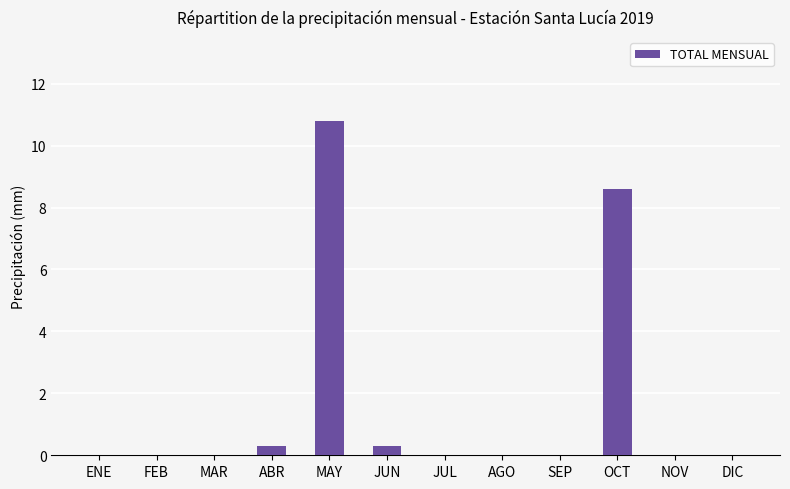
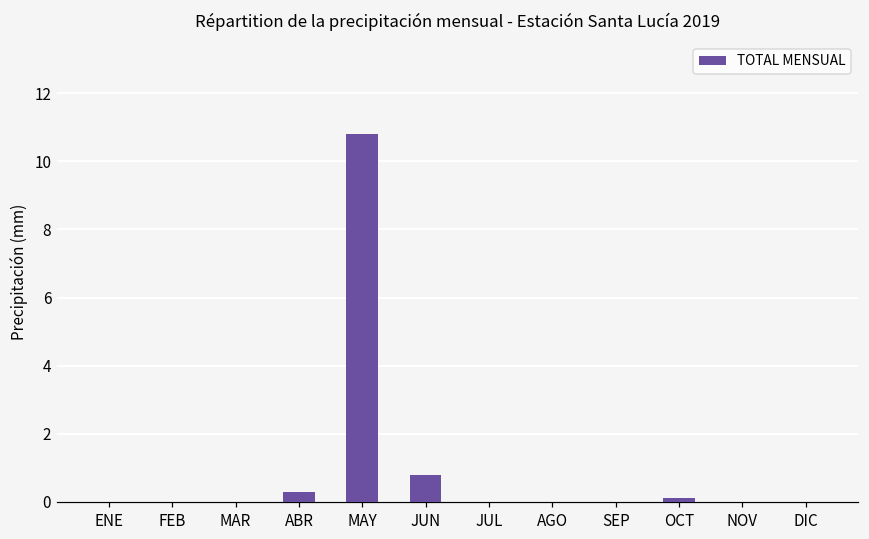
  {
    "ENE": 0.0,
    "FEB": 0.0,
    "MAR": 0.0,
    "ABR": 0.3,
    "MAY": 10.8,
-   "JUN": 0.3,
+   "JUN": 0.8,
    "JUL": 0.0,
    "AGO": 0.0,
    "SEP": 0.0,
-   "OCT": 8.6,
+   "OCT": 0.1,
    "NOV": 0.0,
    "DIC": 0.0
  }
